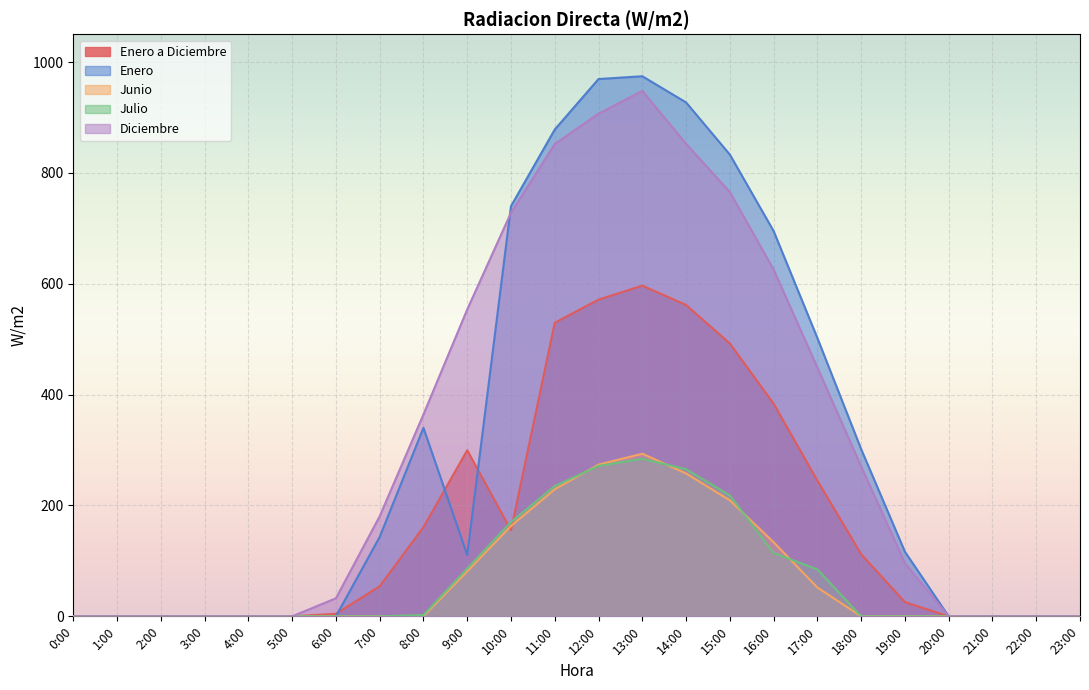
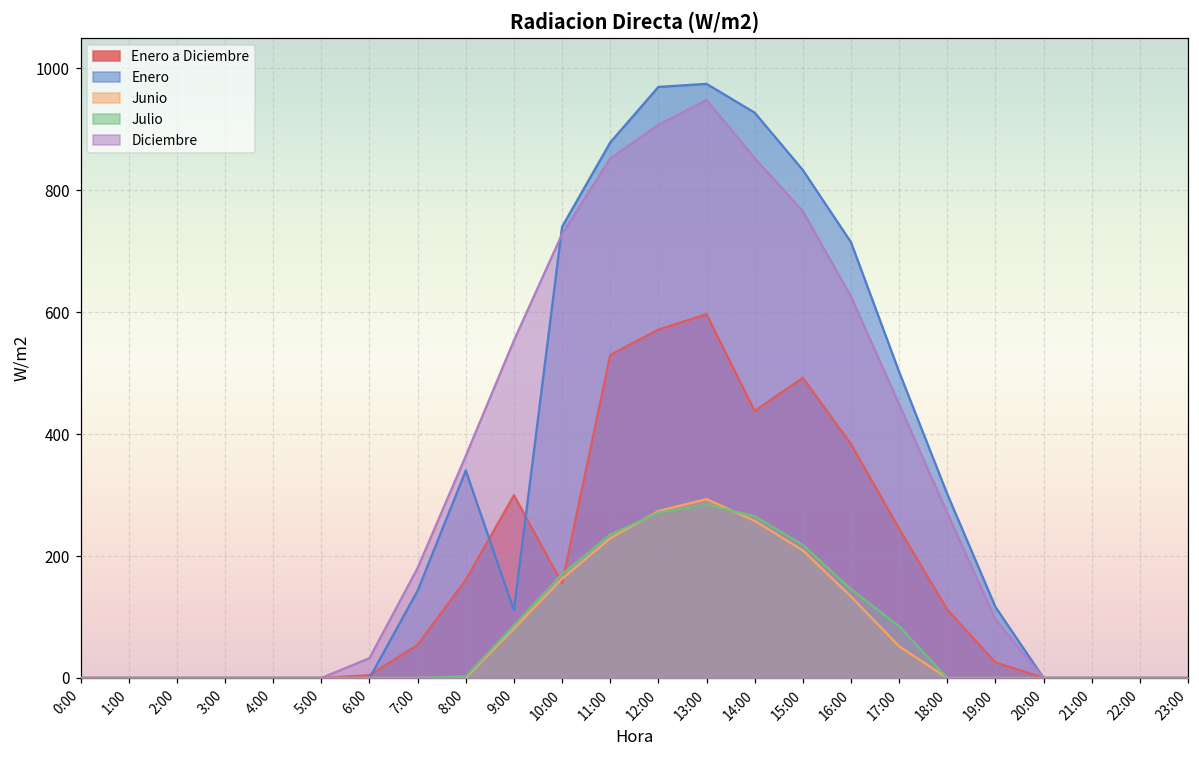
  {
    "Enero a Diciembre": {
      "7:00": 50,
      "8:00": 160,
      "9:00": 300,
      "10:00": 160,
      "11:00": 530,
      "12:00": 570,
      "13:00": 600,
-     "14:00": 560,
+     "14:00": 440,
      "15:00": 490,
      "16:00": 380,
      "17:00": 240,
      "18:00": 110,
      "19:00": 30
    },
    "Enero": {
      "7:00": 140,
      "8:00": 340,
      "9:00": 110,
      "10:00": 740,
      "11:00": 880,
      "12:00": 970,
      "13:00": 970,
      "14:00": 930,
      "15:00": 830,
-     "16:00": 700,
+     "16:00": 710,
      "17:00": 500,
      "18:00": 300,
      "19:00": 120
    },
    "Junio": {
      "9:00": 80,
      "10:00": 160,
      "11:00": 230,
      "13:00": 290,
      "14:00": 260,
      "15:00": 210,
      "16:00": 130,
      "17:00": 50
    },
    "Julio": {
      "9:00": 90,
      "10:00": 170,
      "11:00": 240,
      "13:00": 280,
      "14:00": 270,
      "15:00": 220,
-     "16:00": 110,
+     "16:00": 150,
      "17:00": 80
    },
    "Diciembre": {
      "6:00": 30,
      "7:00": 180,
      "8:00": 360,
      "9:00": 550,
      "10:00": 730,
      "11:00": 850,
      "12:00": 910,
      "13:00": 950,
      "14:00": 850,
      "15:00": 770,
      "16:00": 630,
      "17:00": 450,
      "18:00": 270,
      "19:00": 100
    }
  }
